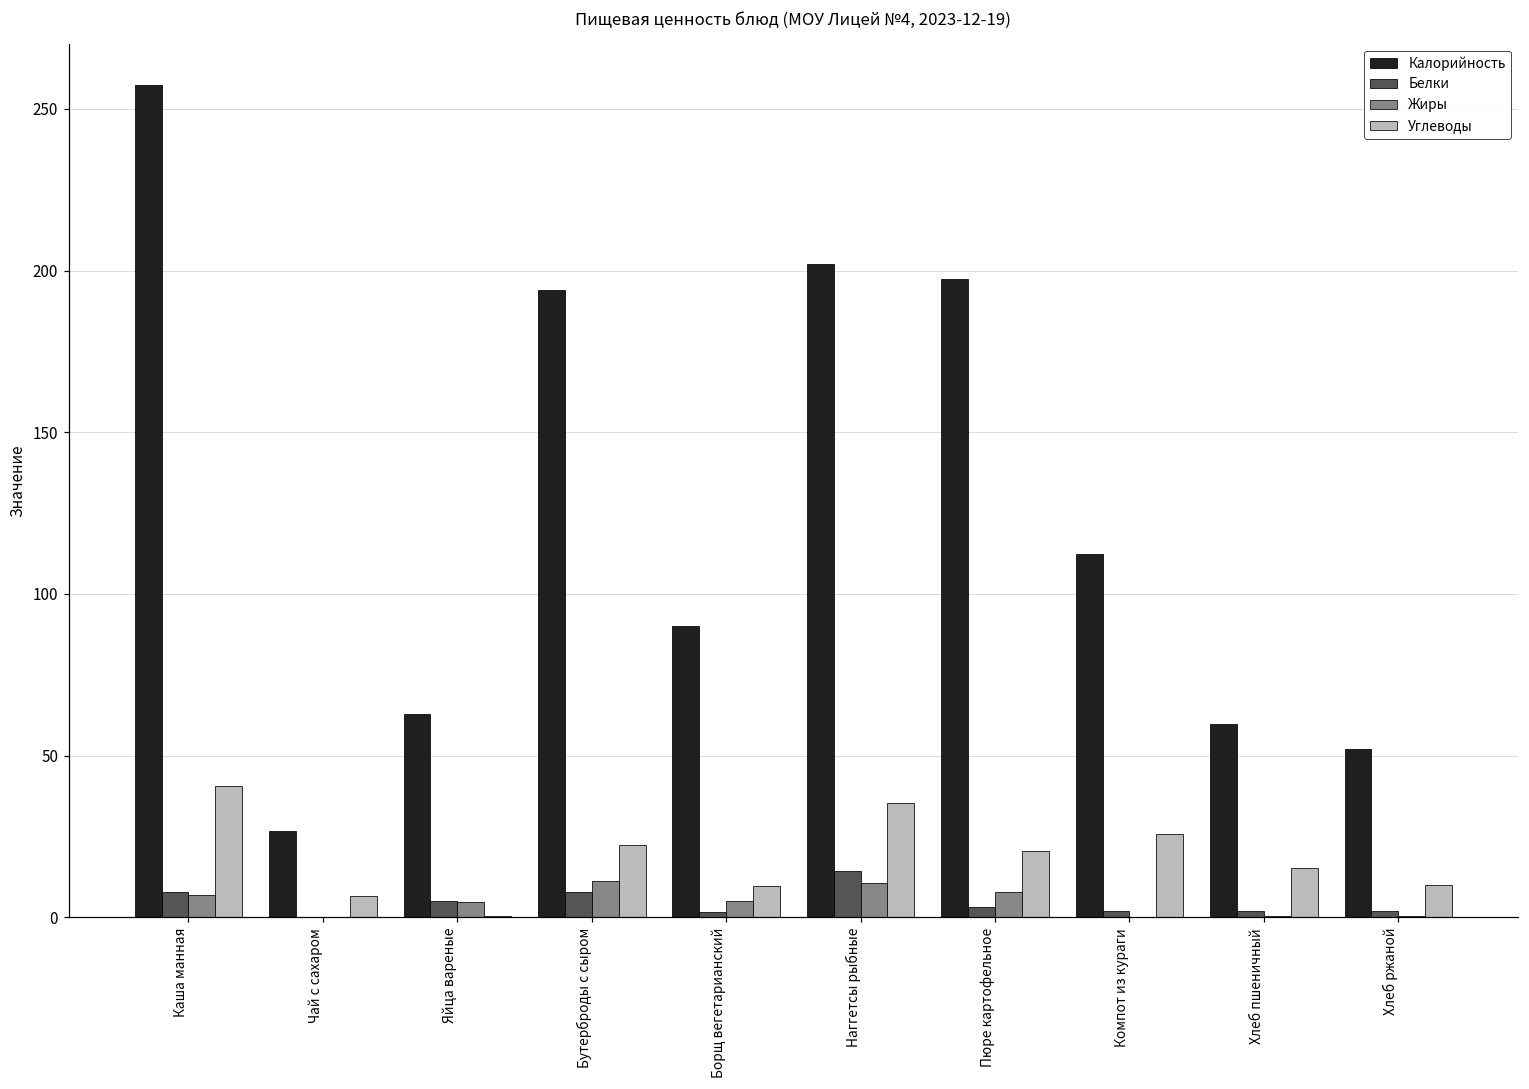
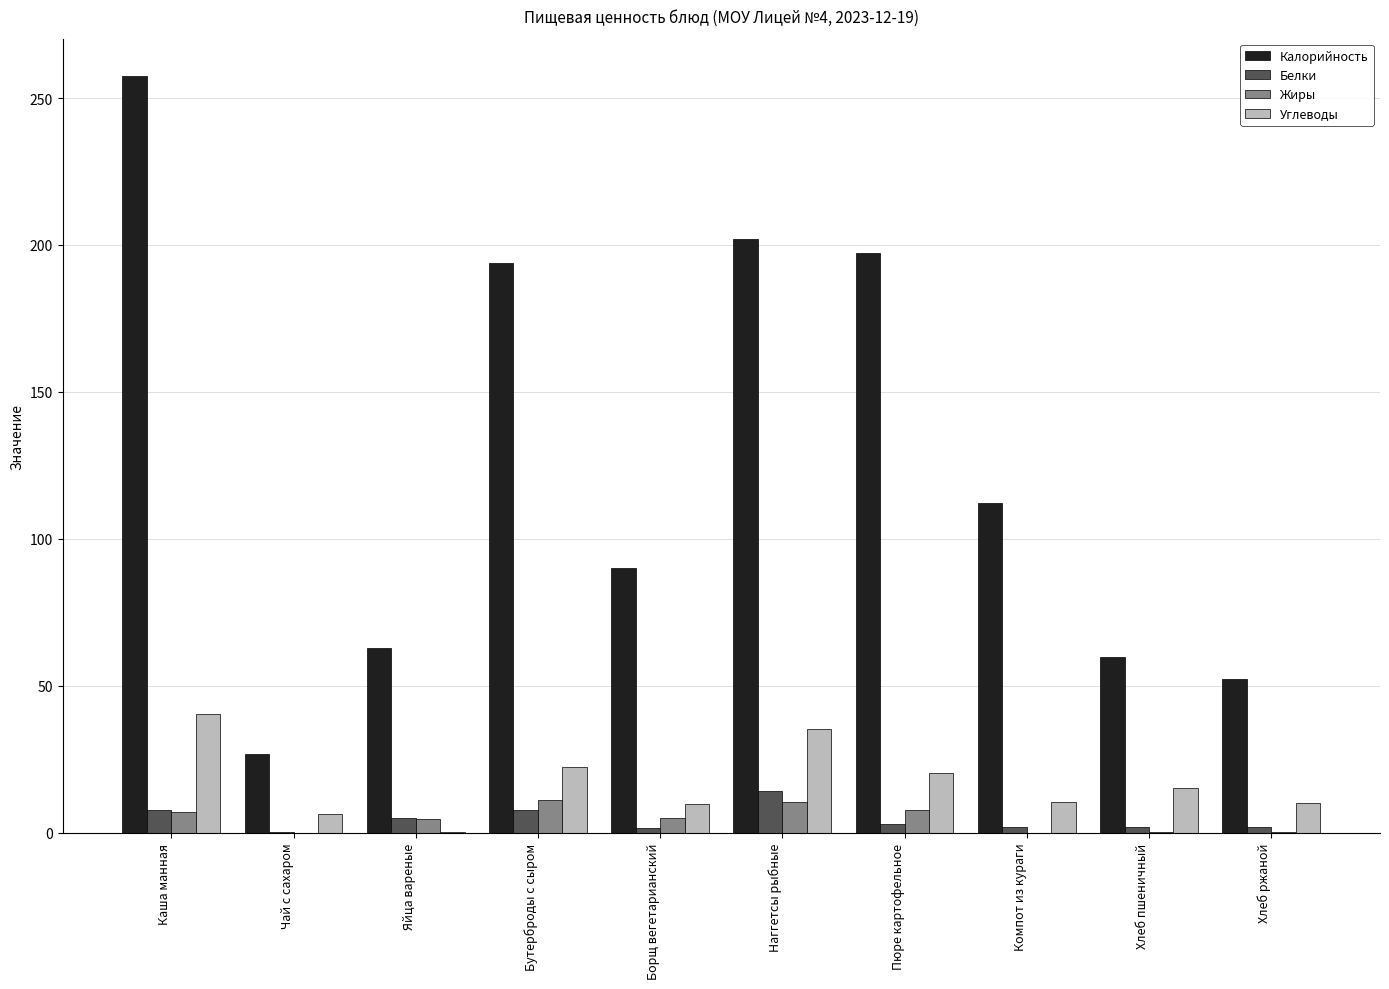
  {
    "Калорийность": {
      "Каша манная": 257,
      "Чай с сахаром": 27,
      "Яйца вареные": 63,
      "Бутерброды с сыром": 194,
      "Борщ вегетарианский": 90,
      "Наггетсы рыбные": 202,
      "Пюре картофельное": 197,
      "Компот из кураги": 112,
      "Хлеб пшеничный": 60,
      "Хлеб ржаной": 52
    },
    "Белки": {
      "Каша манная": 8,
      "Яйца вареные": 5,
      "Бутерброды с сыром": 8,
      "Борщ вегетарианский": 2,
      "Наггетсы рыбные": 14,
      "Пюре картофельное": 3,
      "Компот из кураги": 2,
      "Хлеб пшеничный": 2,
      "Хлеб ржаной": 2
    },
    "Жиры": {
      "Каша манная": 7,
      "Чай с сахаром": 0,
      "Яйца вареные": 5,
      "Бутерброды с сыром": 11,
      "Борщ вегетарианский": 5,
      "Наггетсы рыбные": 11,
      "Пюре картофельное": 8
    },
    "Углеводы": {
      "Каша манная": 41,
      "Чай с сахаром": 7,
      "Бутерброды с сыром": 22,
      "Борщ вегетарианский": 10,
      "Наггетсы рыбные": 35,
      "Пюре картофельное": 20,
-     "Компот из кураги": 26,
+     "Компот из кураги": 10,
      "Хлеб пшеничный": 15,
      "Хлеб ржаной": 10
    }
  }
